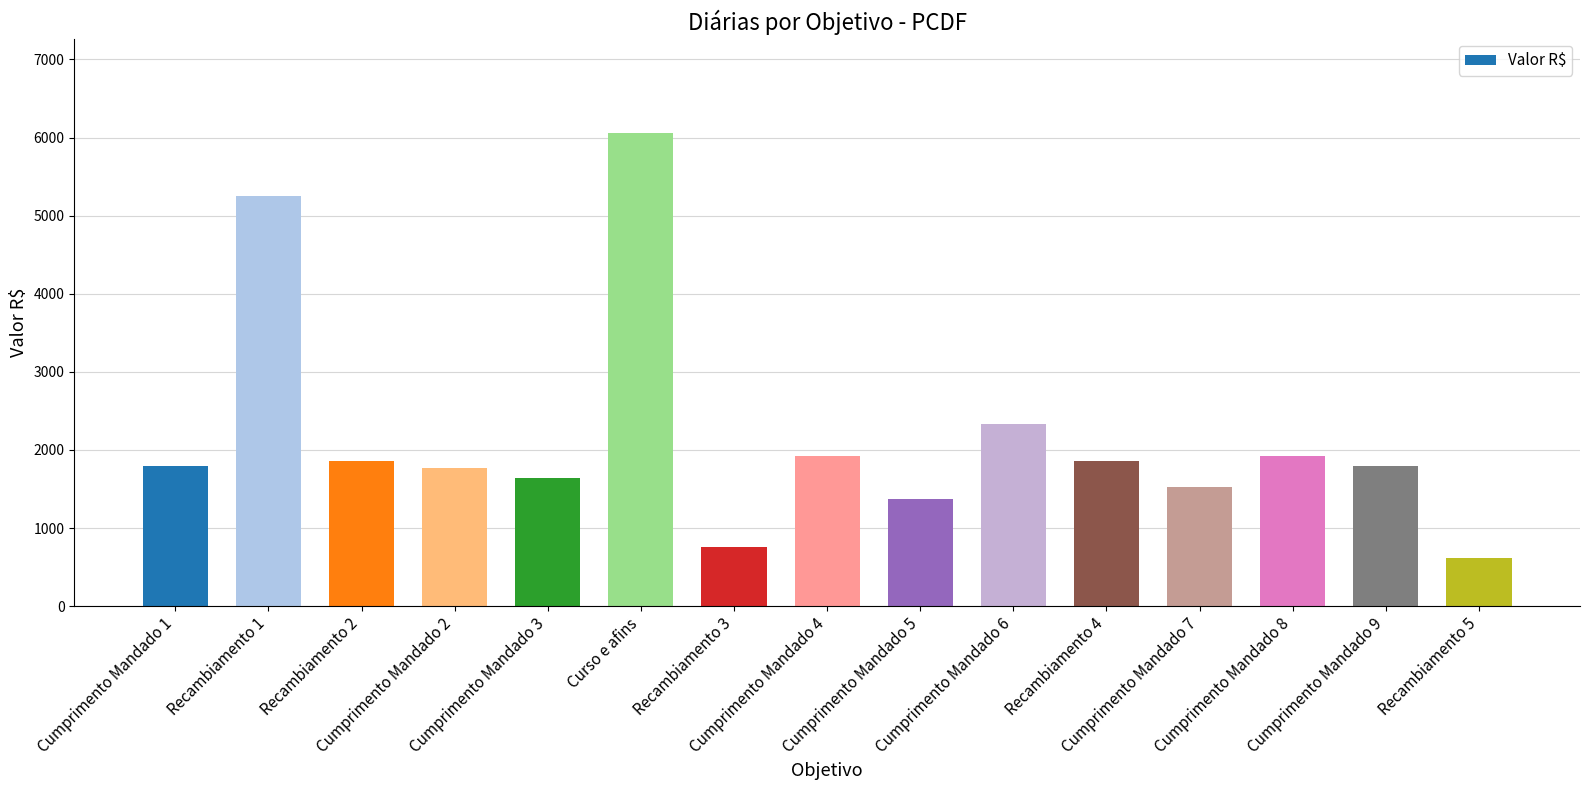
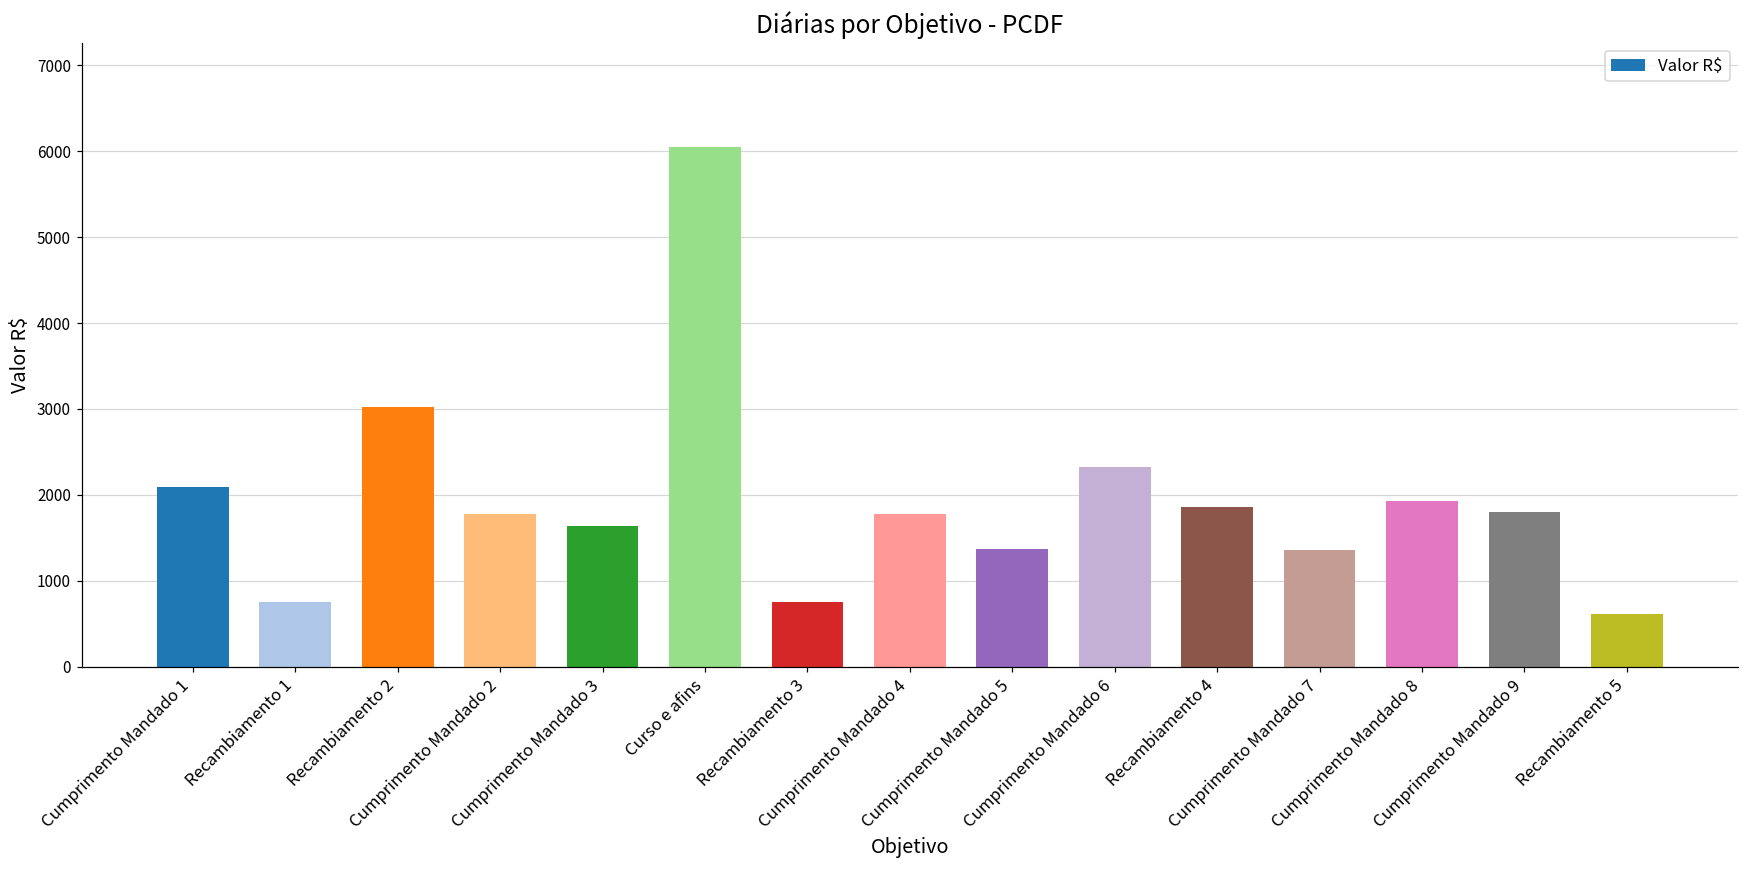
  {
-   "Cumprimento Mandado 1": 1800,
-   "Recambiamento 1": 5300,
-   "Recambiamento 2": 1900,
+   "Cumprimento Mandado 1": 2100,
+   "Recambiamento 1": 800,
+   "Recambiamento 2": 3000,
    "Cumprimento Mandado 2": 1800,
    "Cumprimento Mandado 3": 1600,
    "Curso e afins": 6100,
    "Recambiamento 3": 800,
-   "Cumprimento Mandado 4": 1900,
+   "Cumprimento Mandado 4": 1800,
    "Cumprimento Mandado 5": 1400,
    "Cumprimento Mandado 6": 2300,
    "Recambiamento 4": 1900,
-   "Cumprimento Mandado 7": 1500,
+   "Cumprimento Mandado 7": 1400,
    "Cumprimento Mandado 8": 1900,
    "Cumprimento Mandado 9": 1800,
    "Recambiamento 5": 600
  }
